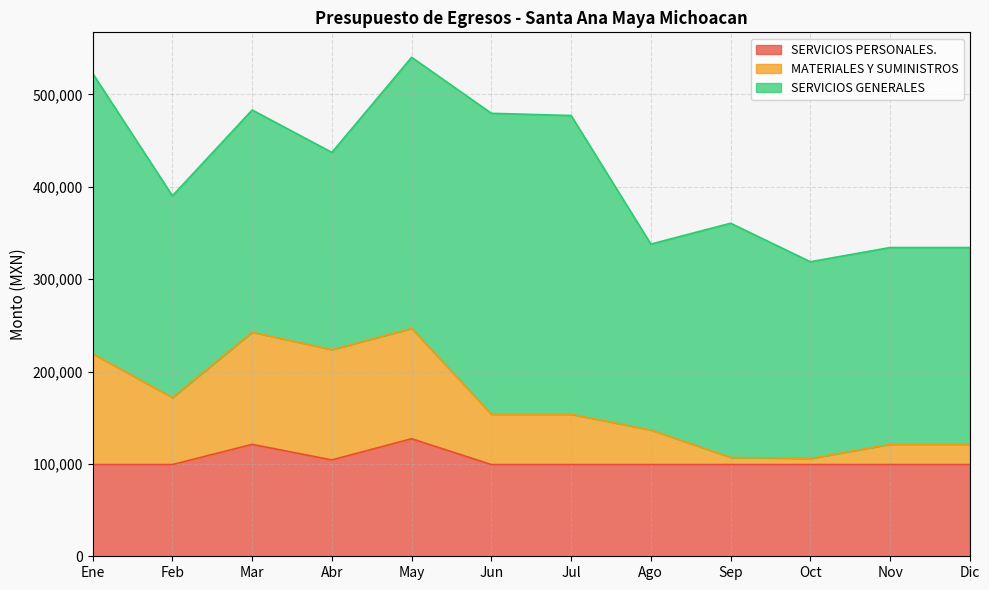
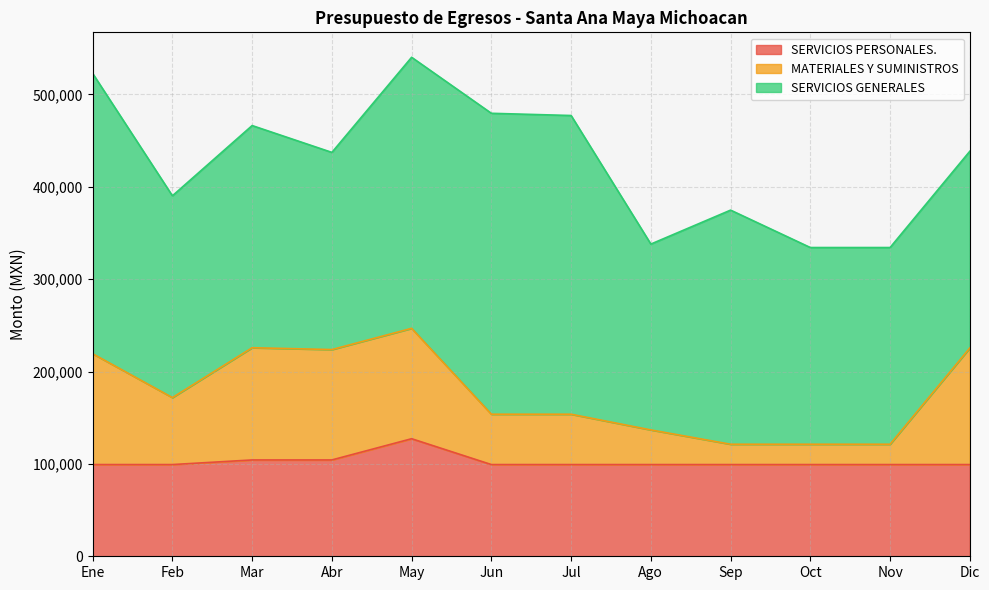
  {
    "SERVICIOS PERSONALES.": {
      "Ene": "100,000",
      "Feb": "100,000",
-     "Mar": "120,000",
+     "Mar": "100,000",
      "Abr": "100,000",
      "May": "130,000",
      "Jun": "100,000",
      "Jul": "100,000",
      "Ago": "100,000",
      "Sep": "100,000",
      "Oct": "100,000",
      "Nov": "100,000",
      "Dic": "100,000"
    },
    "MATERIALES Y SUMINISTROS": {
      "Ene": "120,000",
      "Feb": "70,000",
      "Mar": "120,000",
      "Abr": "120,000",
      "May": "120,000",
      "Jun": "50,000",
      "Jul": "50,000",
      "Ago": "40,000",
-     "Sep": "10,000",
-     "Oct": "10,000",
+     "Sep": "20,000",
+     "Oct": "20,000",
      "Nov": "20,000",
-     "Dic": "20,000"
+     "Dic": "130,000"
    },
    "SERVICIOS GENERALES": {
      "Ene": "300,000",
      "Feb": "220,000",
      "Mar": "240,000",
      "Abr": "210,000",
      "May": "290,000",
      "Jun": "330,000",
      "Jul": "320,000",
      "Ago": "200,000",
      "Sep": "250,000",
      "Oct": "210,000",
      "Nov": "210,000",
      "Dic": "210,000"
    }
  }
